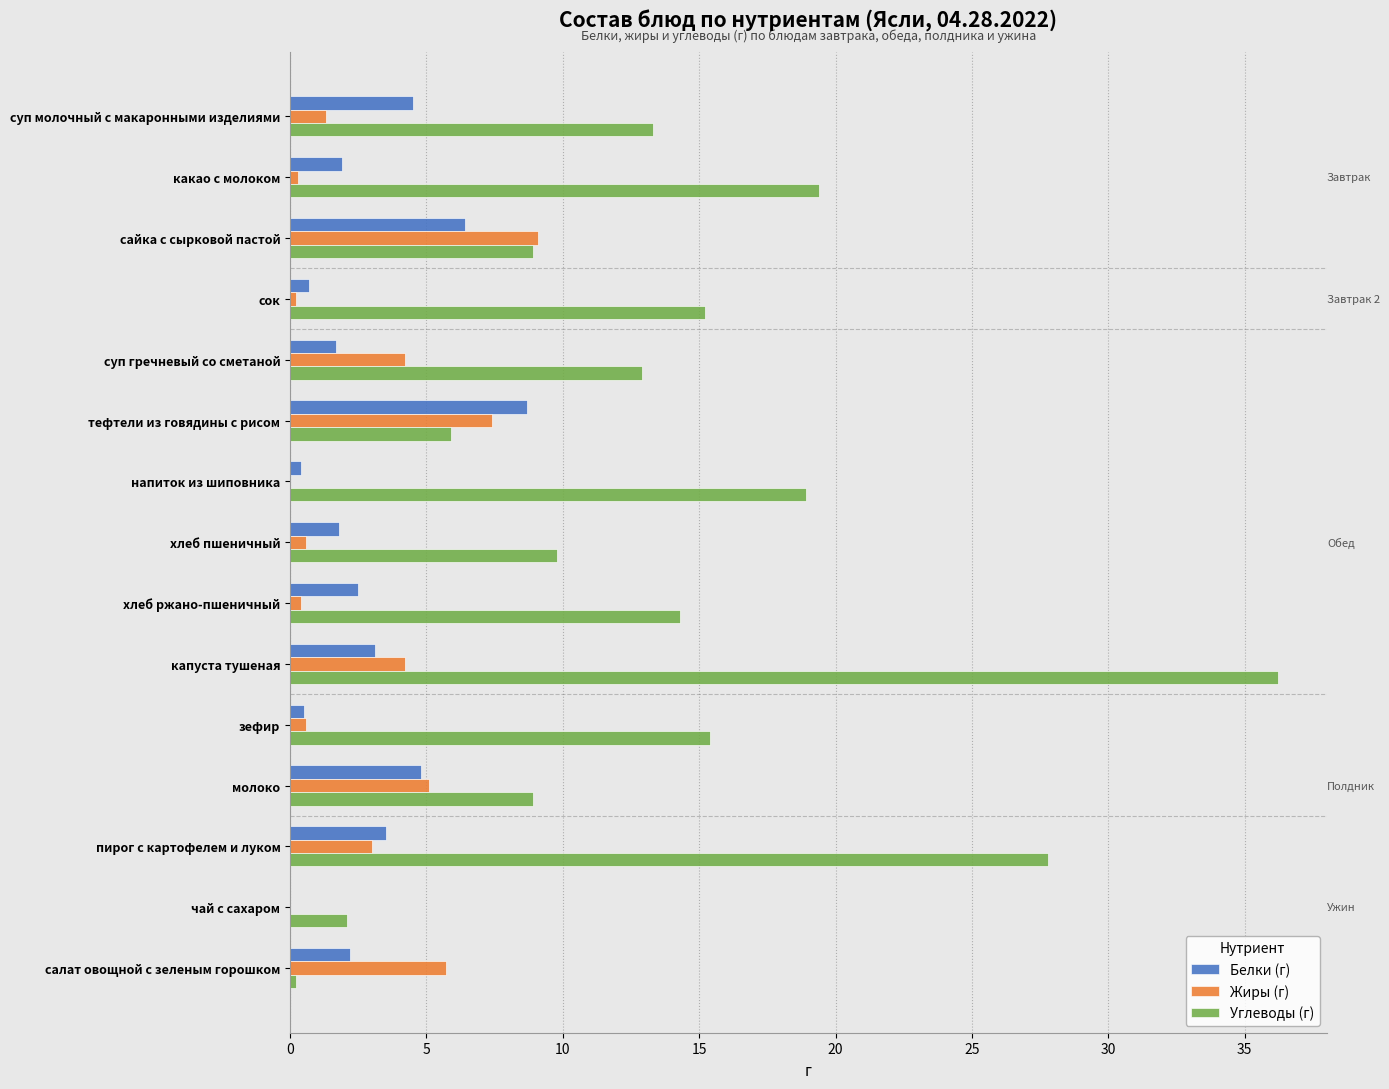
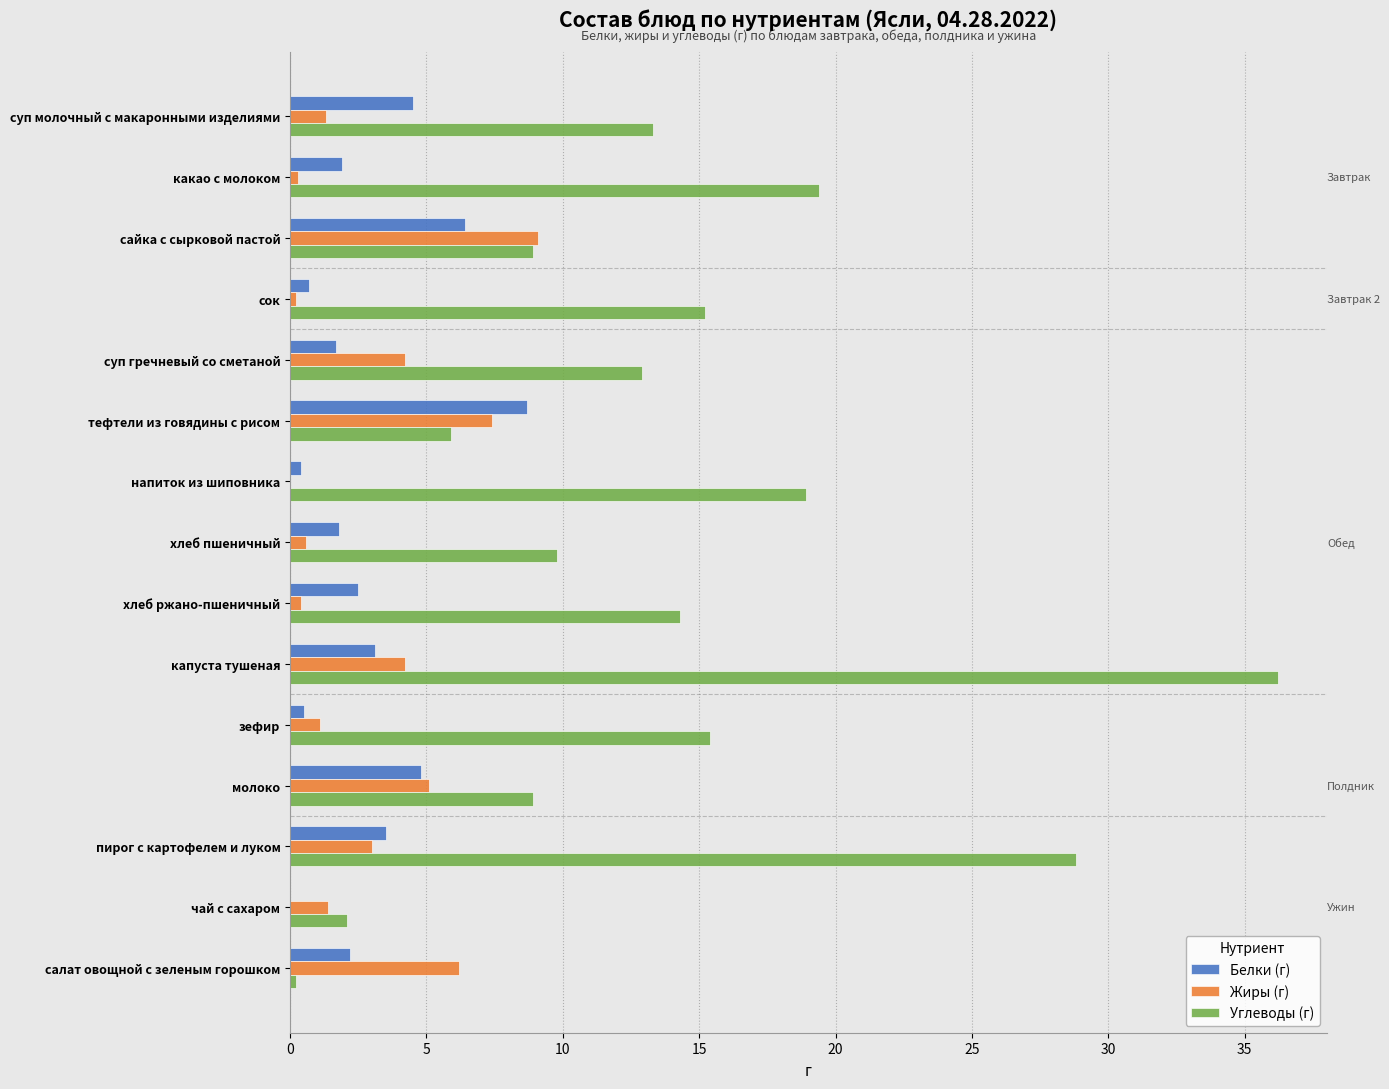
  {
    "Белки (г)": {
      "суп молочный с макаронными изделиями": 4.5,
      "какао с молоком": 1.9,
      "сайка с сырковой пастой": 6.4,
      "сок": 0.7,
      "суп гречневый со сметаной": 1.7,
      "тефтели из говядины с рисом": 8.7,
      "напиток из шиповника": 0.4,
      "хлеб пшеничный": 1.8,
      "хлеб ржано-пшеничный": 2.5,
      "капуста тушеная": 3.1,
      "зефир": 0.5,
      "молоко": 4.8,
      "пирог с картофелем и луком": 3.5,
      "чай с сахаром": 0.0,
      "салат овощной с зеленым горошком": 2.2
    },
    "Жиры (г)": {
      "суп молочный с макаронными изделиями": 1.3,
      "какао с молоком": 0.3,
      "сайка с сырковой пастой": 9.1,
      "сок": 0.2,
      "суп гречневый со сметаной": 4.2,
      "тефтели из говядины с рисом": 7.4,
      "напиток из шиповника": 0.0,
      "хлеб пшеничный": 0.6,
      "хлеб ржано-пшеничный": 0.4,
      "капуста тушеная": 4.2,
-     "зефир": 0.6,
+     "зефир": 1.1,
      "молоко": 5.1,
      "пирог с картофелем и луком": 3.0,
-     "чай с сахаром": 0.0,
-     "салат овощной с зеленым горошком": 5.7
+     "чай с сахаром": 1.4,
+     "салат овощной с зеленым горошком": 6.2
    },
    "Углеводы (г)": {
      "суп молочный с макаронными изделиями": 13.3,
      "какао с молоком": 19.4,
      "сайка с сырковой пастой": 8.9,
      "сок": 15.2,
      "суп гречневый со сметаной": 12.9,
      "тефтели из говядины с рисом": 5.9,
      "напиток из шиповника": 18.9,
      "хлеб пшеничный": 9.8,
      "хлеб ржано-пшеничный": 14.3,
      "капуста тушеная": 36.2,
      "зефир": 15.4,
      "молоко": 8.9,
-     "пирог с картофелем и луком": 27.8,
+     "пирог с картофелем и луком": 28.8,
      "чай с сахаром": 2.1,
      "салат овощной с зеленым горошком": 0.2
    }
  }
